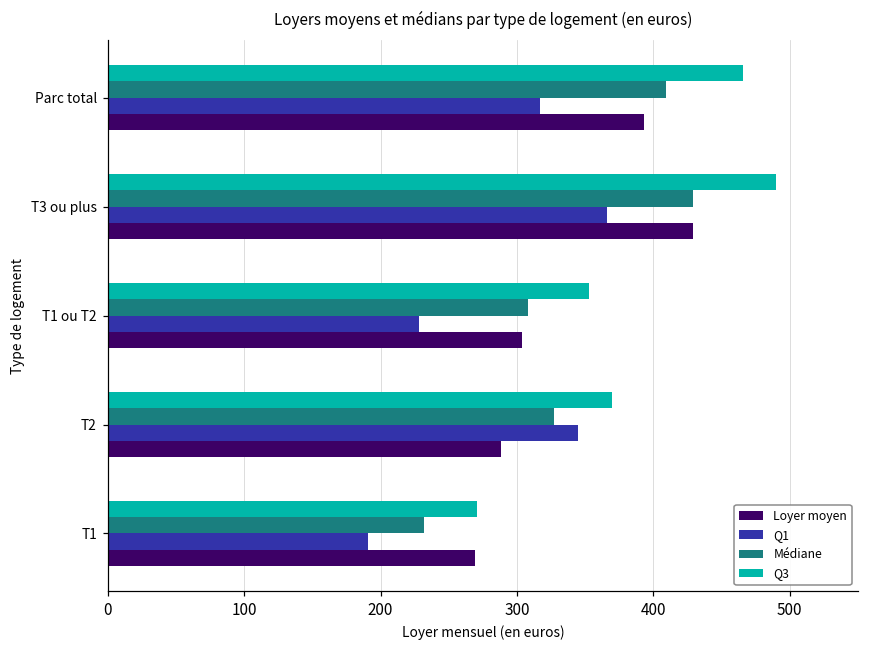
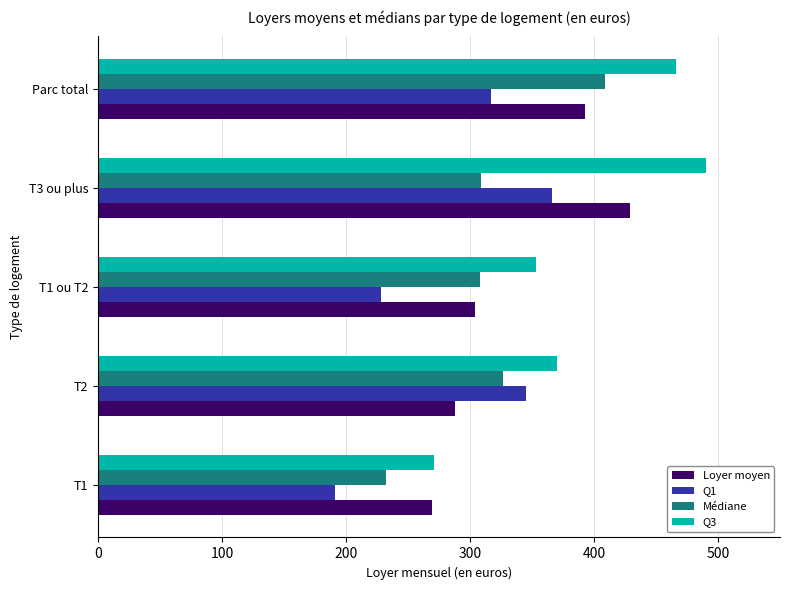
  {
    "Loyer moyen": {
      "Parc total": 393,
      "T3 ou plus": 429,
      "T1 ou T2": 304,
      "T2": 288,
      "T1": 269
    },
    "Q1": {
      "Parc total": 317,
      "T3 ou plus": 366,
      "T1 ou T2": 228,
      "T2": 345,
      "T1": 191
    },
    "Médiane": {
      "Parc total": 409,
-     "T3 ou plus": 429,
+     "T3 ou plus": 309,
      "T1 ou T2": 308,
      "T2": 327,
      "T1": 232
    },
    "Q3": {
      "Parc total": 466,
      "T3 ou plus": 490,
      "T1 ou T2": 353,
      "T2": 370,
      "T1": 271
    }
  }
